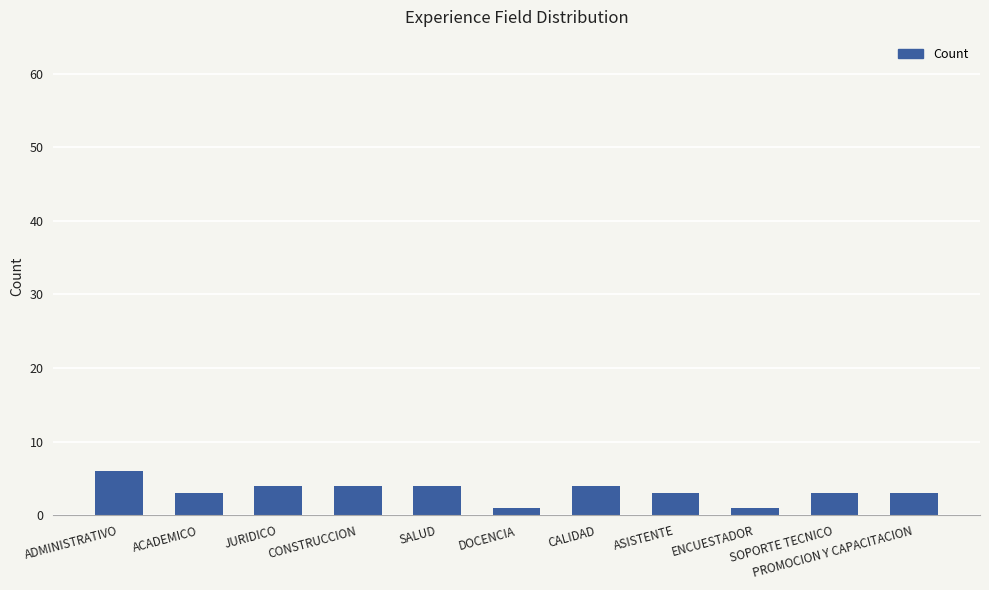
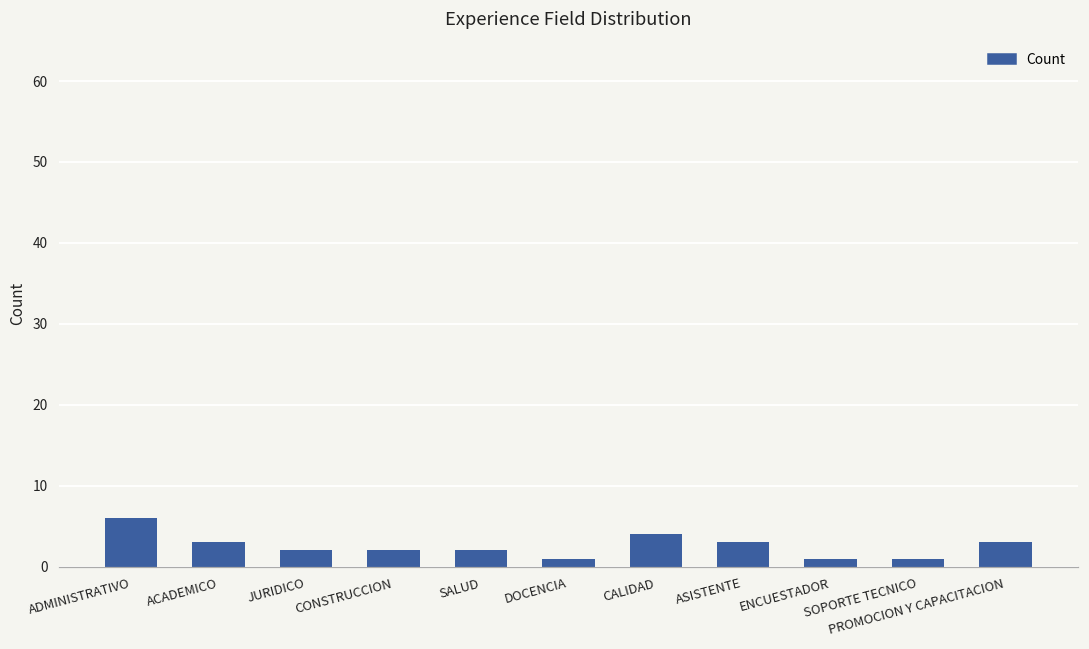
  {
    "ADMINISTRATIVO": 6,
    "ACADEMICO": 3,
-   "JURIDICO": 4,
-   "CONSTRUCCION": 4,
-   "SALUD": 4,
+   "JURIDICO": 2,
+   "CONSTRUCCION": 2,
+   "SALUD": 2,
    "DOCENCIA": 1,
    "CALIDAD": 4,
    "ASISTENTE": 3,
    "ENCUESTADOR": 1,
-   "SOPORTE TECNICO": 3,
+   "SOPORTE TECNICO": 1,
    "PROMOCION Y CAPACITACION": 3
  }
